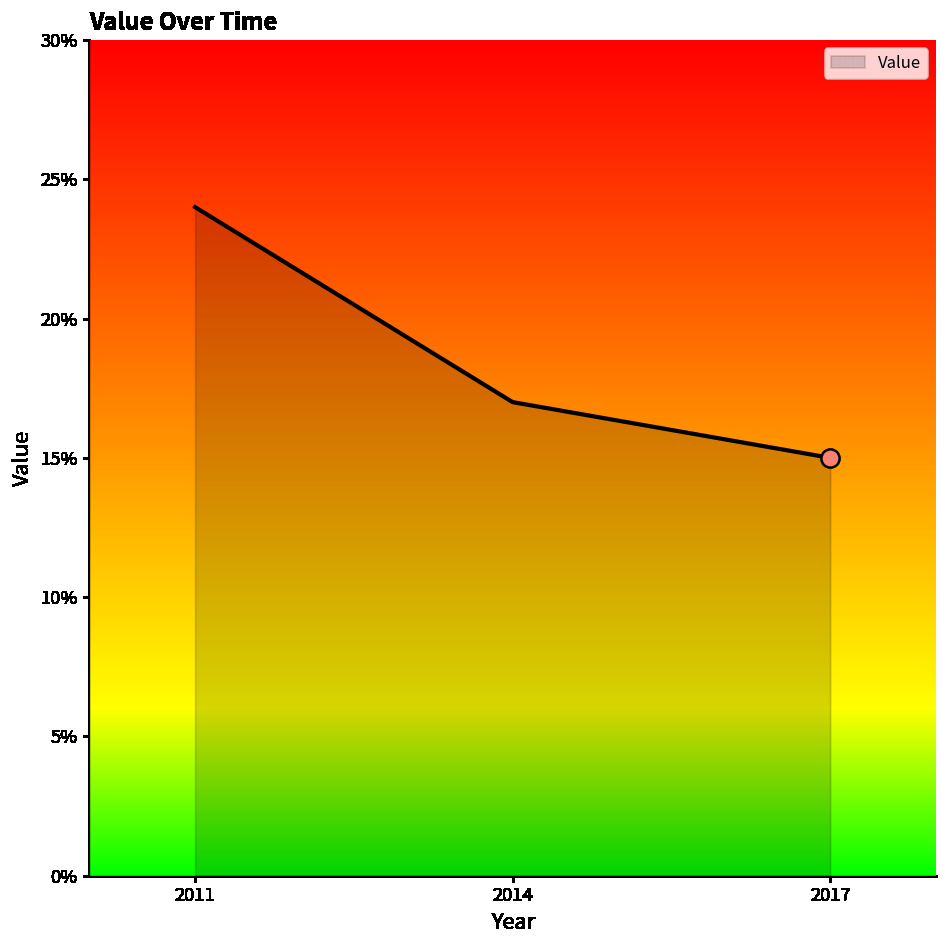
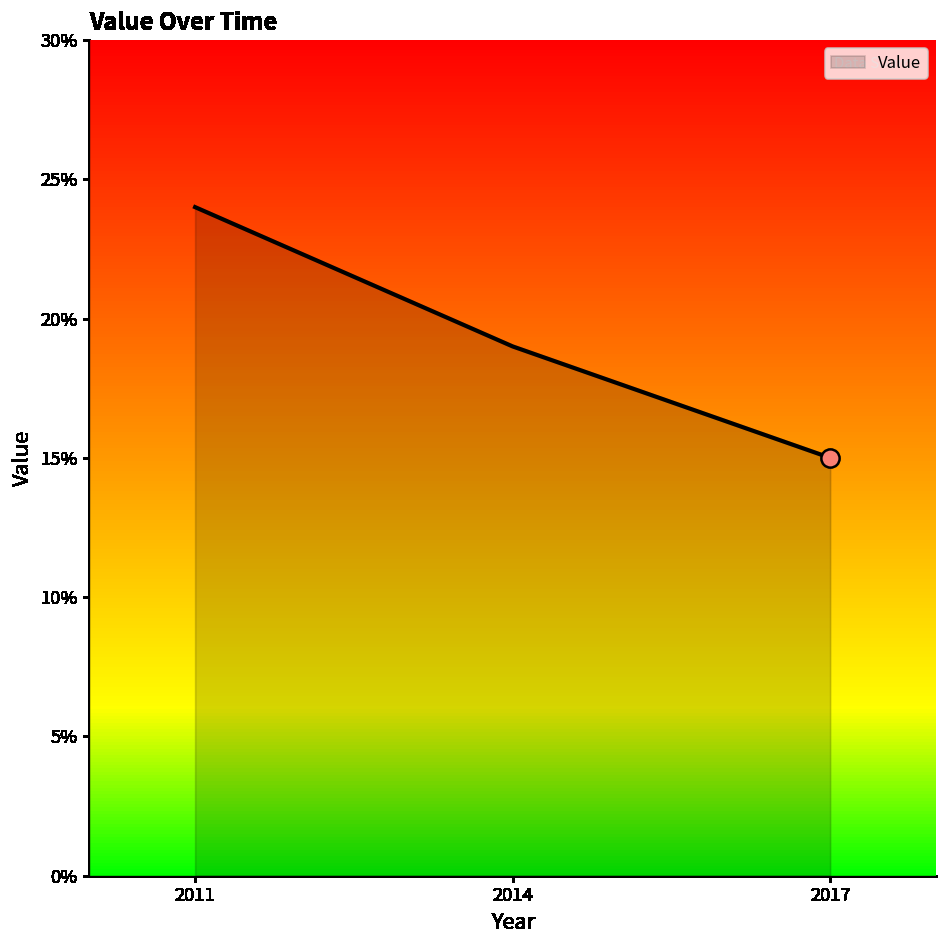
  {
    "Value": {
      "2011": "24.0%",
-     "2014": "17.0%"
+     "2014": "19.0%"
    }
  }
